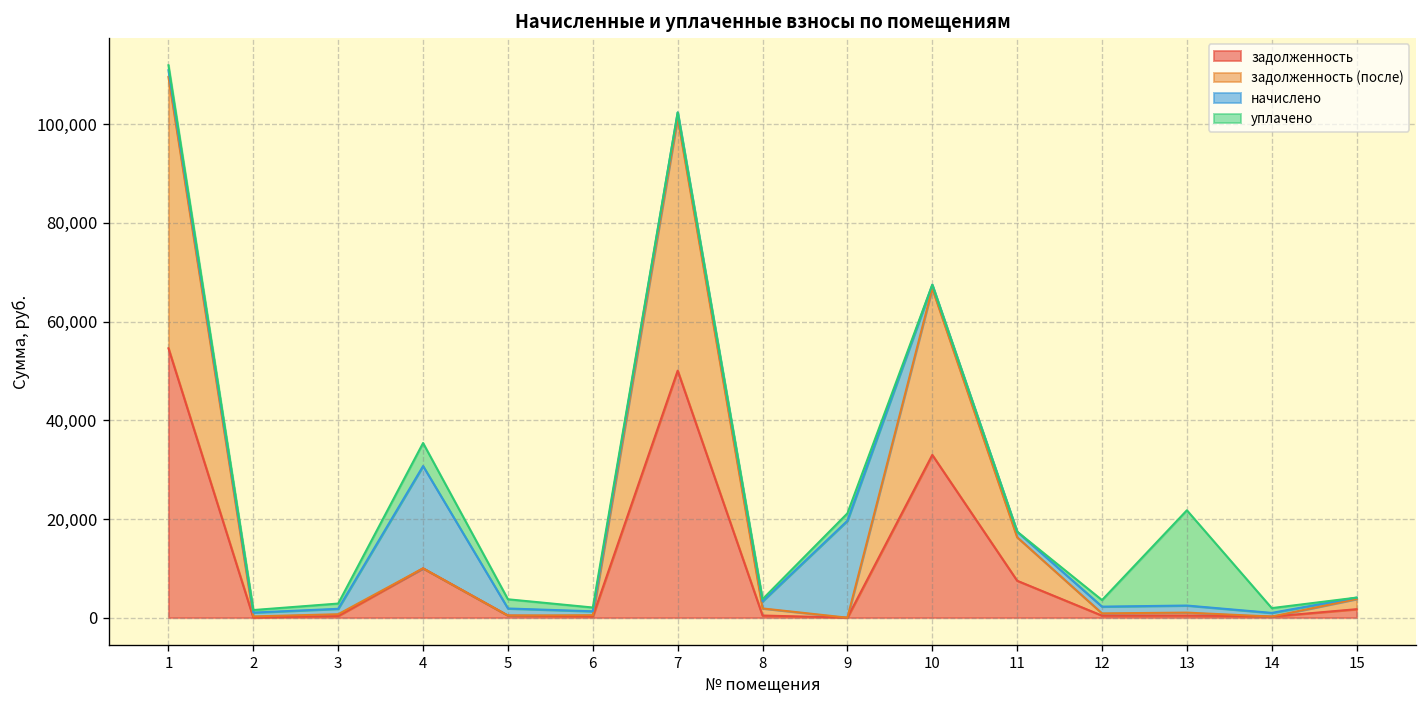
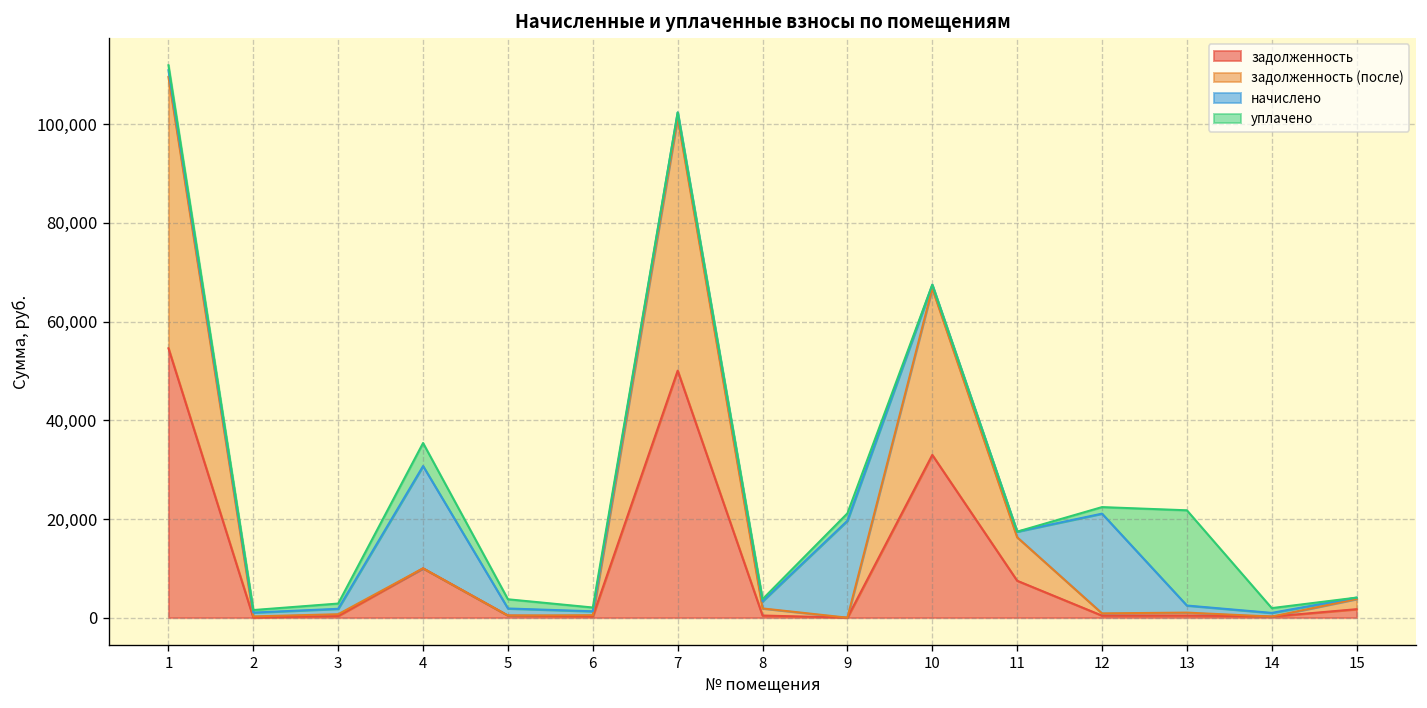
  {
    "начислено": {
      "1": "1,000",
      "3": "1,000",
      "4": "21,000",
      "5": "1,000",
      "6": "1,000",
      "9": "20,000",
-     "12": "1,000",
+     "12": "20,000",
      "13": "1,000",
      "14": "1,000"
    },
    "уплачено": {
      "1": "1,000",
      "3": "1,000",
      "4": "5,000",
      "5": "2,000",
      "6": "1,000",
      "9": "2,000",
      "12": "1,000",
      "13": "19,000",
      "14": "1,000"
    }
  }
